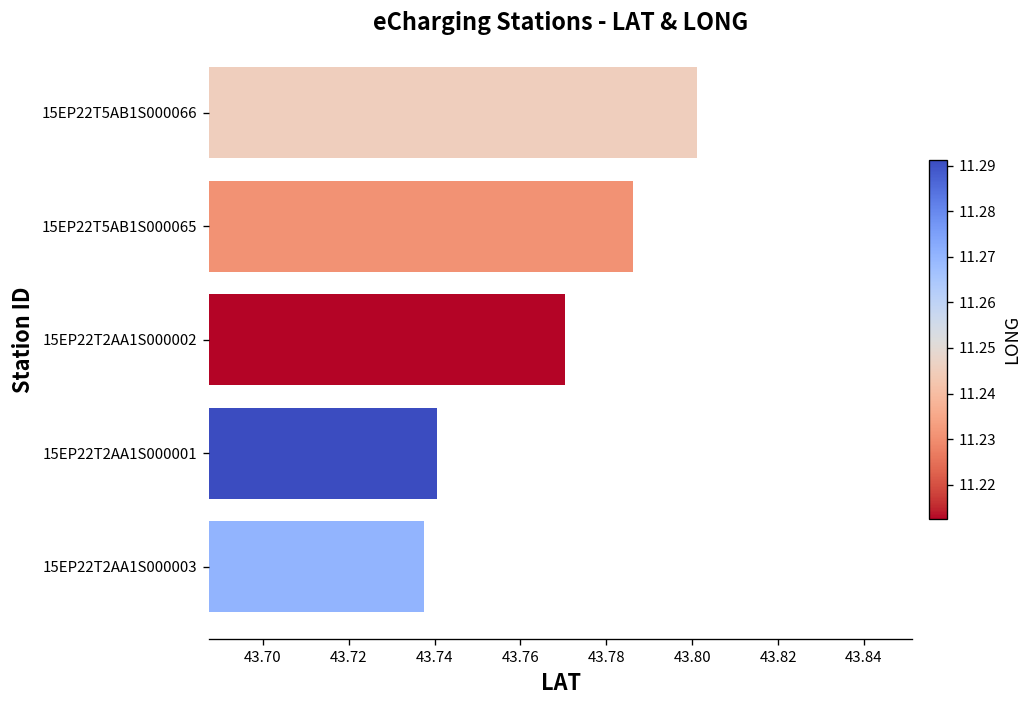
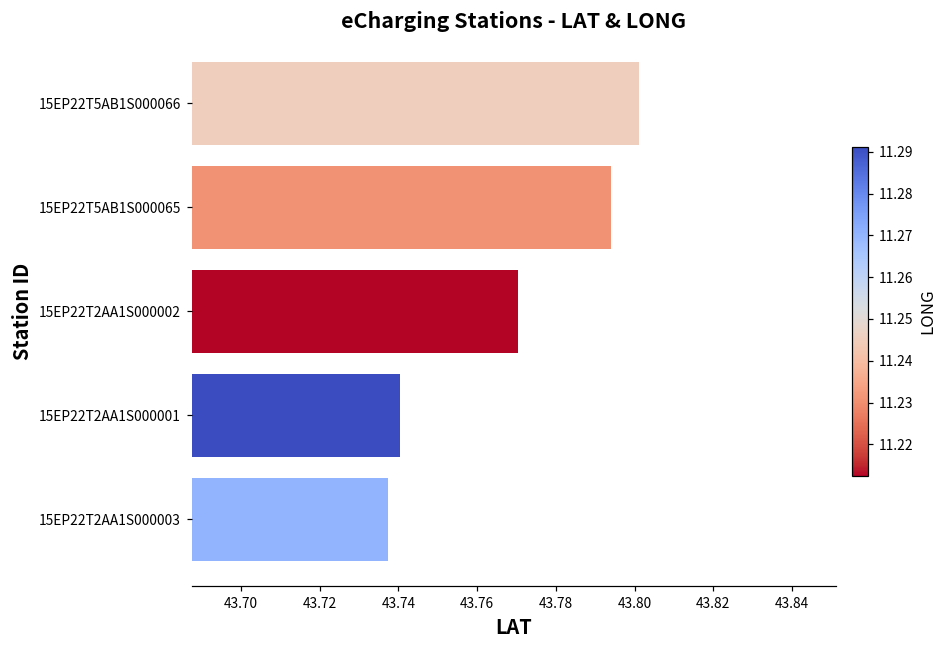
  {
    "15EP22T5AB1S000066": 43.801,
-   "15EP22T5AB1S000065": 43.786,
+   "15EP22T5AB1S000065": 43.794,
    "15EP22T2AA1S000002": 43.770,
    "15EP22T2AA1S000001": 43.741,
    "15EP22T2AA1S000003": 43.737
  }
